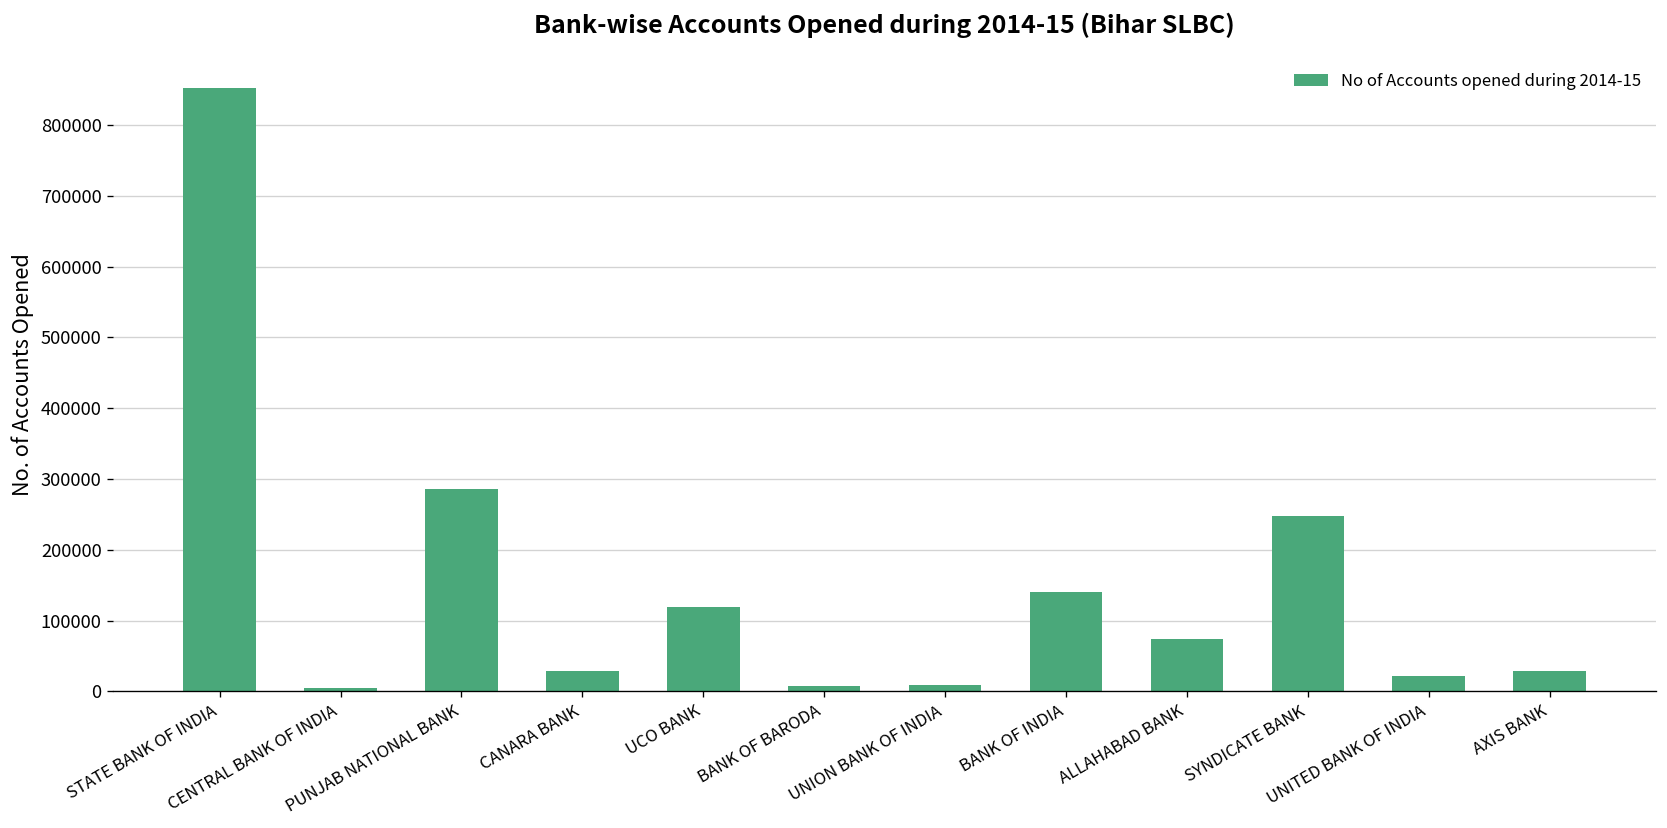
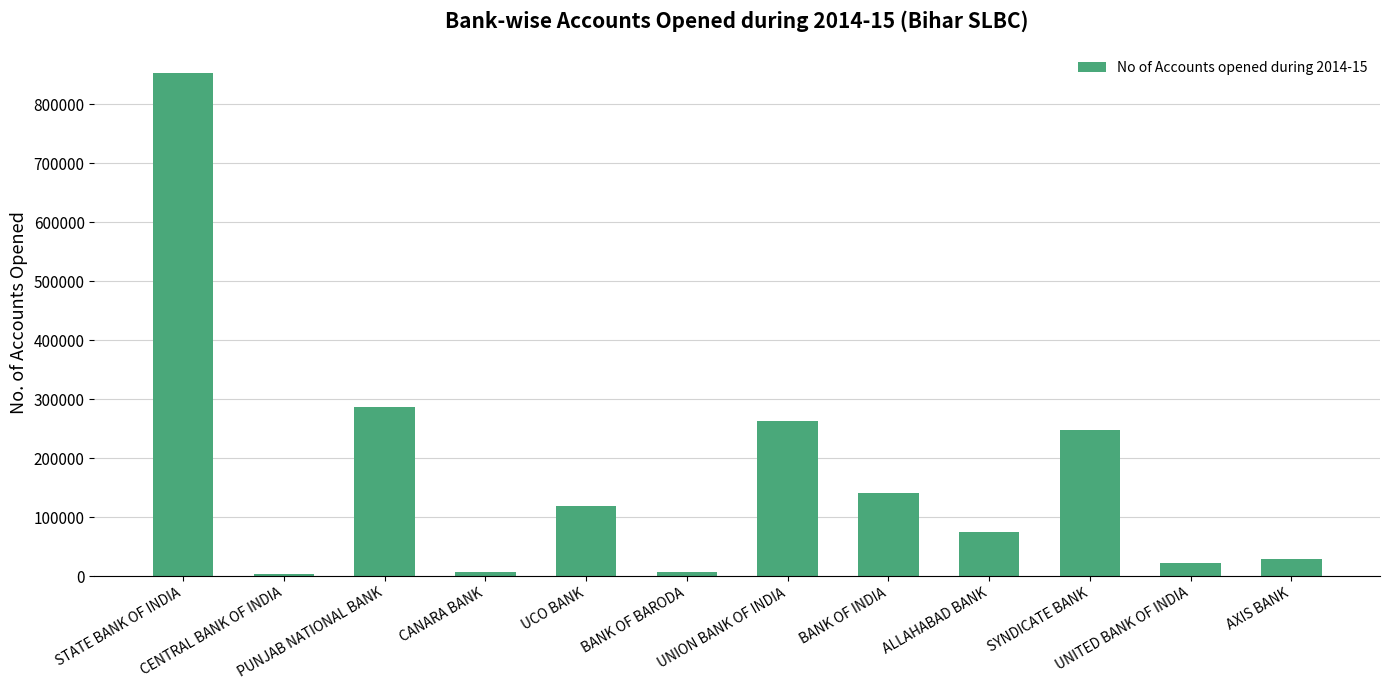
  {
    "STATE BANK OF INDIA": 850000,
    "PUNJAB NATIONAL BANK": 290000,
-   "CANARA BANK": 30000,
+   "CANARA BANK": 10000,
    "UCO BANK": 120000,
    "BANK OF BARODA": 10000,
-   "UNION BANK OF INDIA": 10000,
+   "UNION BANK OF INDIA": 260000,
    "BANK OF INDIA": 140000,
    "ALLAHABAD BANK": 70000,
    "SYNDICATE BANK": 250000,
    "UNITED BANK OF INDIA": 20000,
    "AXIS BANK": 30000
  }
